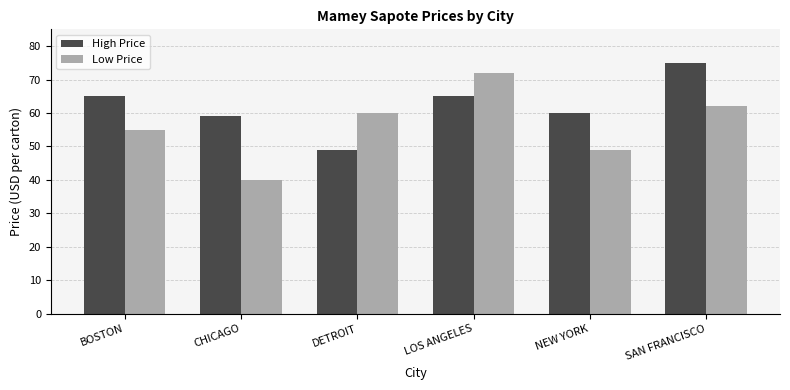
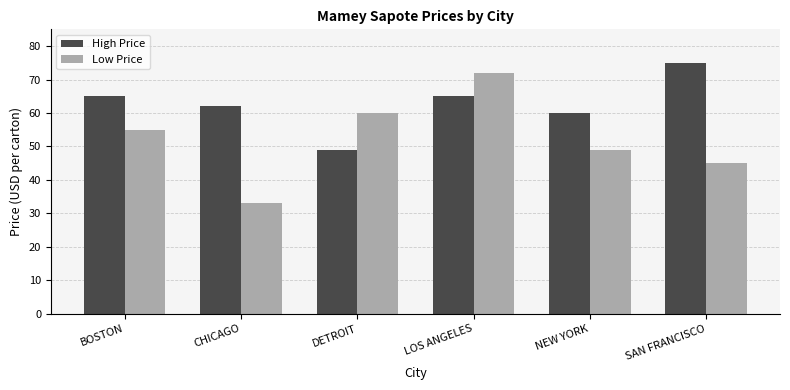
  {
    "High Price": {
      "BOSTON": 65,
-     "CHICAGO": 59,
+     "CHICAGO": 62,
      "DETROIT": 49,
      "LOS ANGELES": 65,
      "NEW YORK": 60,
      "SAN FRANCISCO": 75
    },
    "Low Price": {
      "BOSTON": 55,
-     "CHICAGO": 40,
+     "CHICAGO": 33,
      "DETROIT": 60,
      "LOS ANGELES": 72,
      "NEW YORK": 49,
-     "SAN FRANCISCO": 62
+     "SAN FRANCISCO": 45
    }
  }
